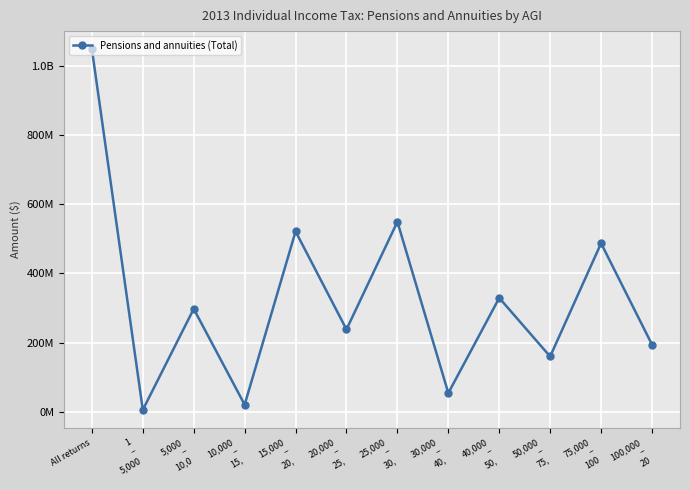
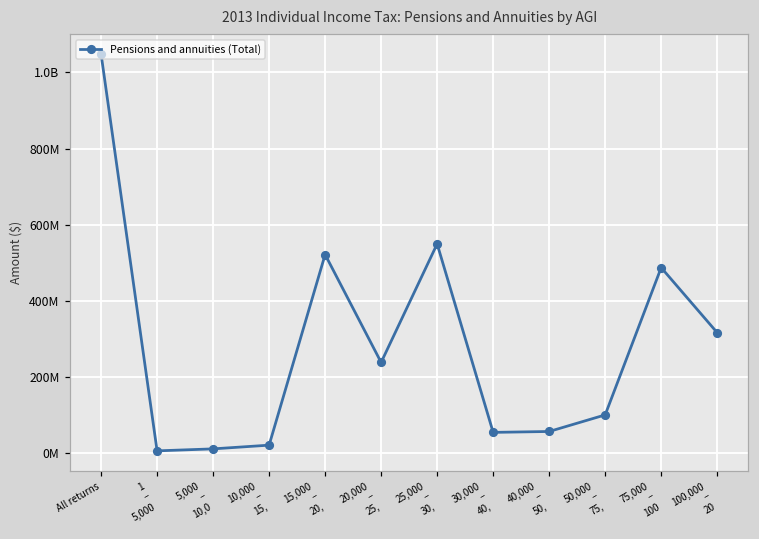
  {
    "1 – 5,000": 10000000,
-   "5,000 – 10,0": 300000000,
+   "5,000 – 10,0": 10000000,
    "10,000 – 15,": 20000000,
    "15,000 – 20,": 520000000,
    "20,000 – 25,": 240000000,
    "25,000 – 30,": 550000000,
    "30,000 – 40,": 50000000,
-   "40,000 – 50,": 330000000,
-   "50,000 – 75,": 160000000,
+   "40,000 – 50,": 60000000,
+   "50,000 – 75,": 100000000,
    "75,000 – 100": 490000000,
-   "100,000 – 20": 190000000
+   "100,000 – 20": 320000000
  }
